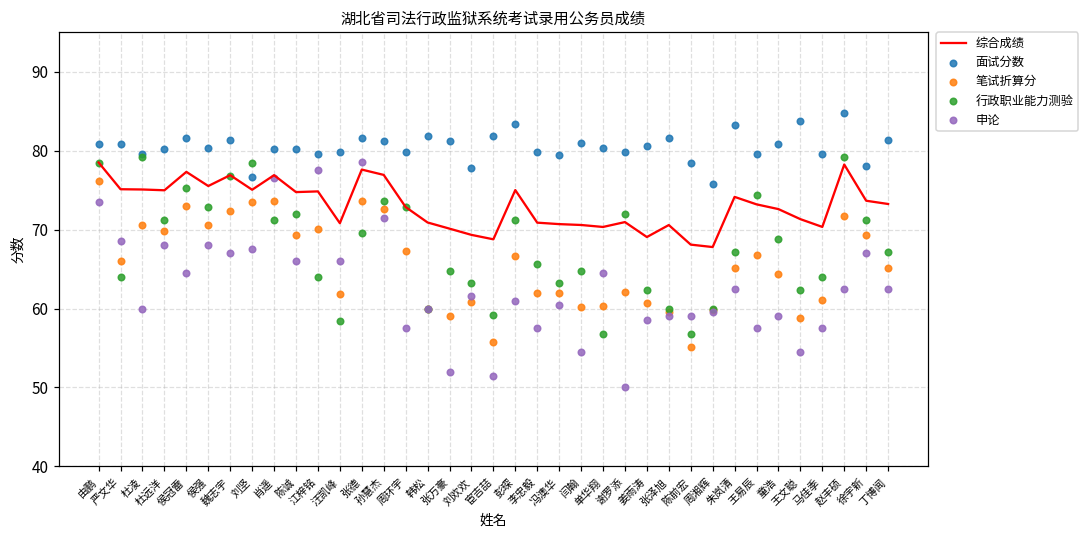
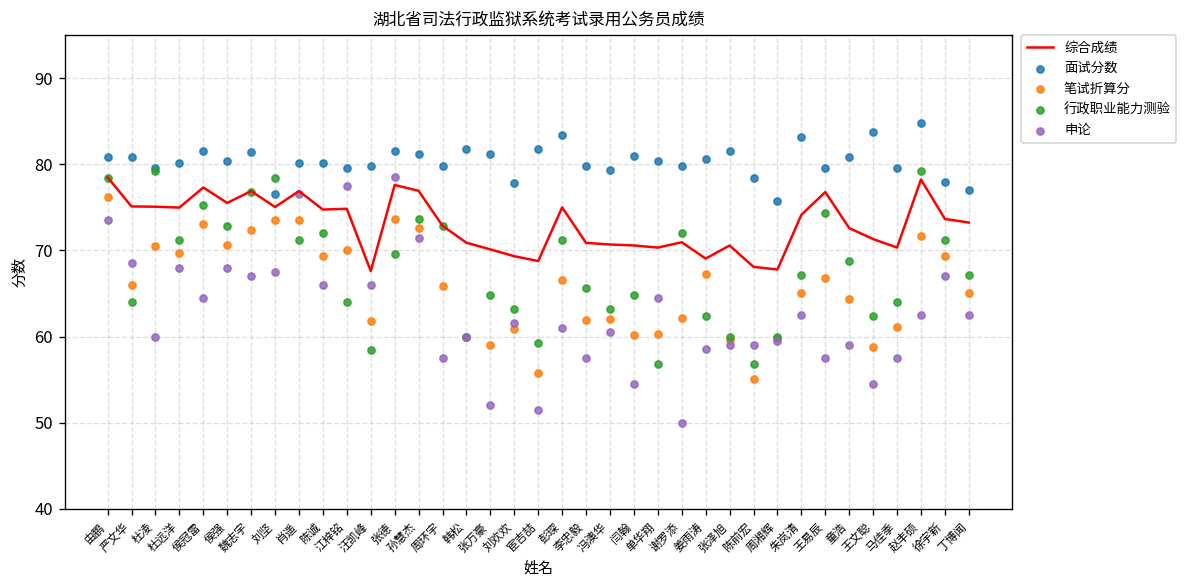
  {
    "综合成绩": {
      "严文华": 75,
      "杜凌": 75,
      "杜远洋": 75,
      "侯冠雷": 77,
      "侯强": 76,
      "刘坚": 75,
      "肖遥": 77,
      "陈诚": 75,
      "江梓铭": 75,
-     "汪凯峰": 71,
+     "汪凯峰": 68,
      "张德": 78,
      "孙慧杰": 77,
      "韩松": 71,
      "张万豪": 70,
      "刘欢欢": 69,
      "宦吉喆": 69,
      "彭琛": 75,
      "李忠毅": 71,
      "冯澳华": 71,
      "闫翰": 71,
      "单华翔": 70,
      "谢罗添": 71,
      "姜雨涛": 69,
      "张泽旭": 71,
      "陈前宏": 68,
      "周湘辉": 68,
      "朱岚清": 74,
-     "王易辰": 73,
+     "王易辰": 77,
      "童浩": 73,
      "王文聪": 71,
      "马佳季": 70,
      "赵丰硕": 78,
      "徐宇新": 74,
      "丁博闻": 73
    },
    "面试分数": {
-     "丁博闻": 81
+     "丁博闻": 77
    },
    "笔试折算分": {
-     "周环宇": 67,
-     "姜雨涛": 61
+     "周环宇": 66,
+     "姜雨涛": 67
    }
  }
